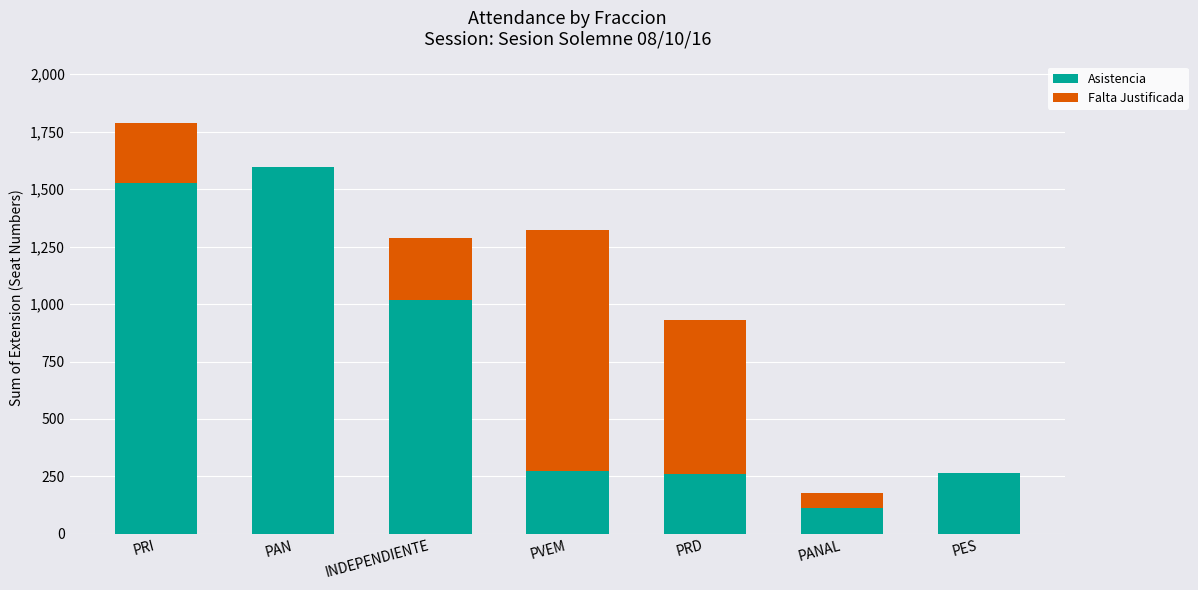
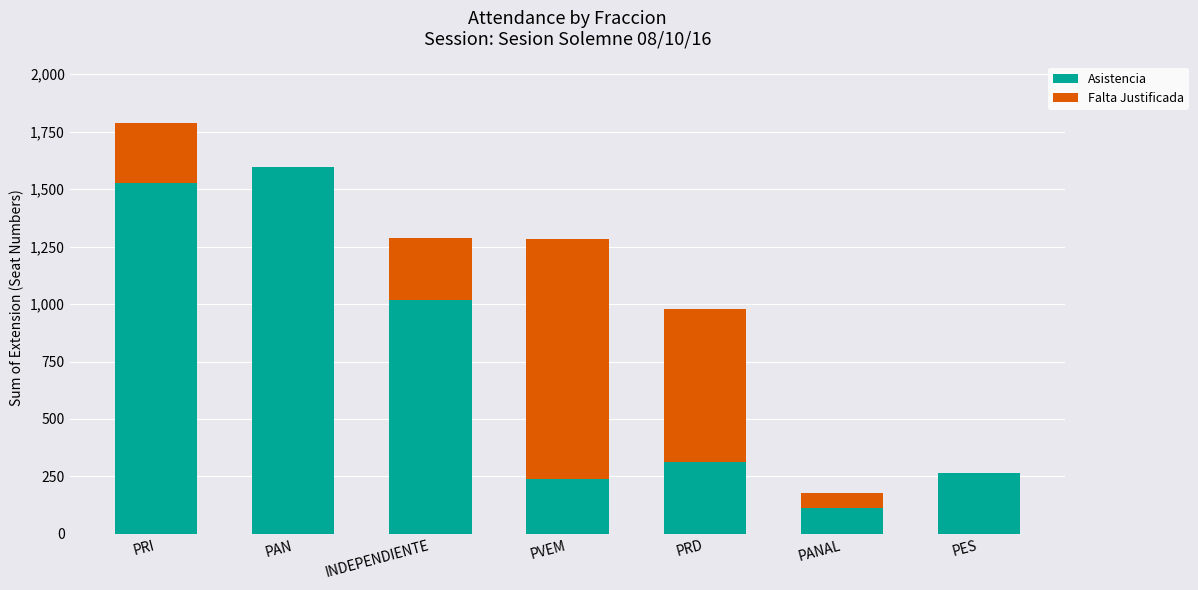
  {
    "Asistencia": {
      "PRI": "1,530",
      "PAN": "1,600",
      "INDEPENDIENTE": "1,020",
-     "PVEM": "270",
-     "PRD": "260",
+     "PVEM": "240",
+     "PRD": "310",
      "PANAL": "120",
      "PES": "270"
    },
    "Falta Justificada": {
      "PRI": "260",
      "PAN": "0",
      "INDEPENDIENTE": "270",
      "PVEM": "1,050",
      "PRD": "670",
      "PANAL": "60",
      "PES": "0"
    }
  }
